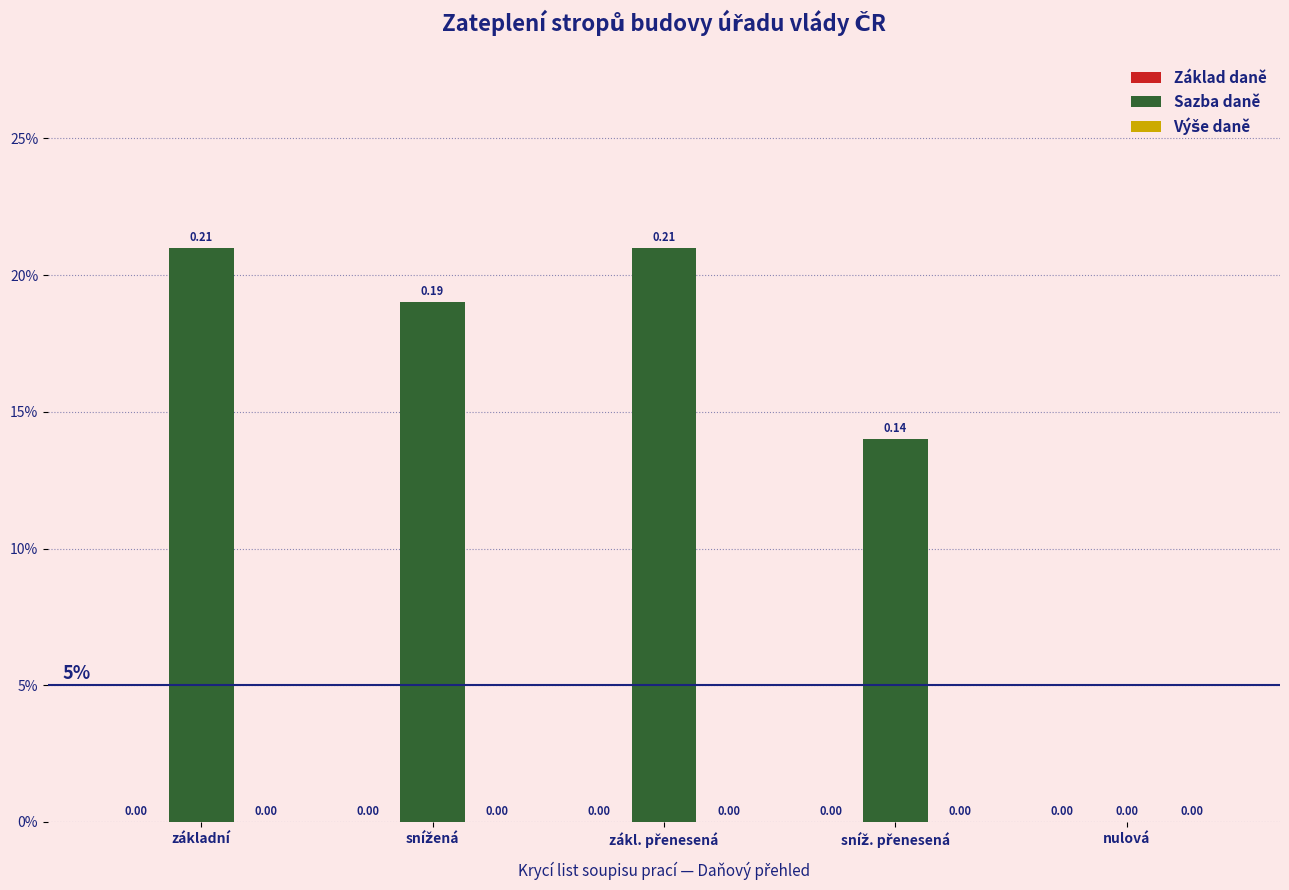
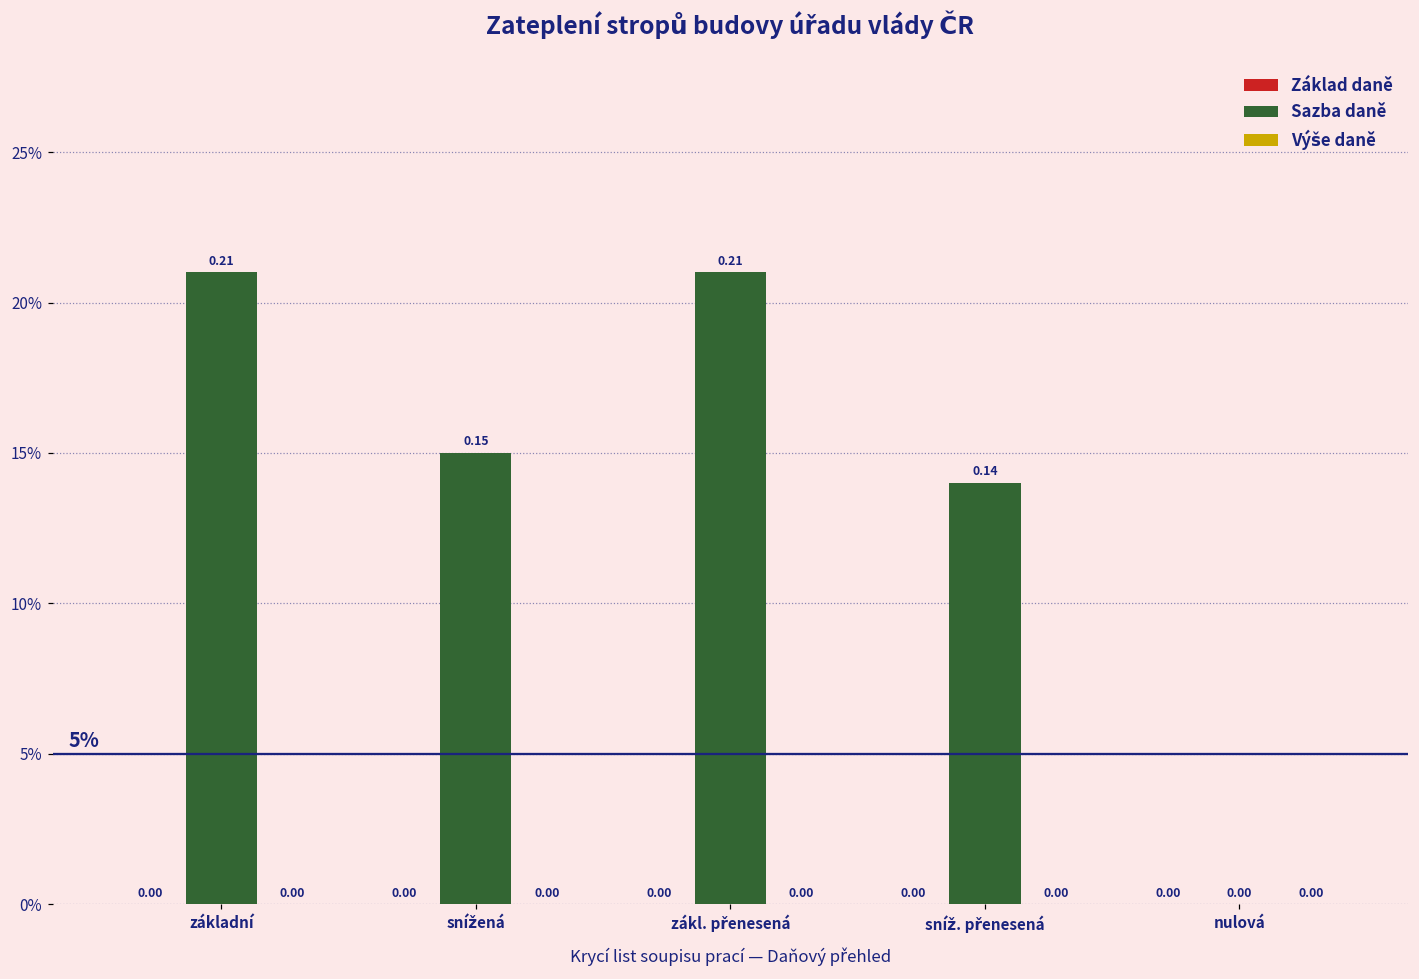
  {
    "Základ daně": {
      "základní": 0.00,
      "snížená": 0.00,
      "zákl. přenesená": 0.00,
      "sníž. přenesená": 0.00,
      "nulová": 0.00
    },
    "Sazba daně": {
      "základní": 0.21,
-     "snížená": 0.19,
+     "snížená": 0.15,
      "zákl. přenesená": 0.21,
      "sníž. přenesená": 0.14,
      "nulová": 0.00
    },
    "Výše daně": {
      "základní": 0.00,
      "snížená": 0.00,
      "zákl. přenesená": 0.00,
      "sníž. přenesená": 0.00,
      "nulová": 0.00
    }
  }
